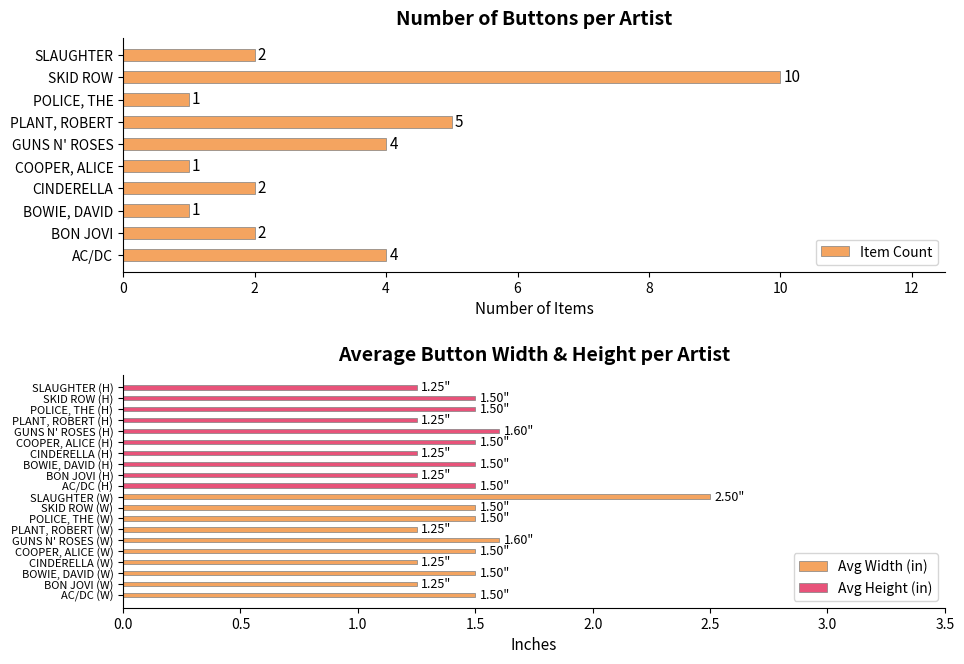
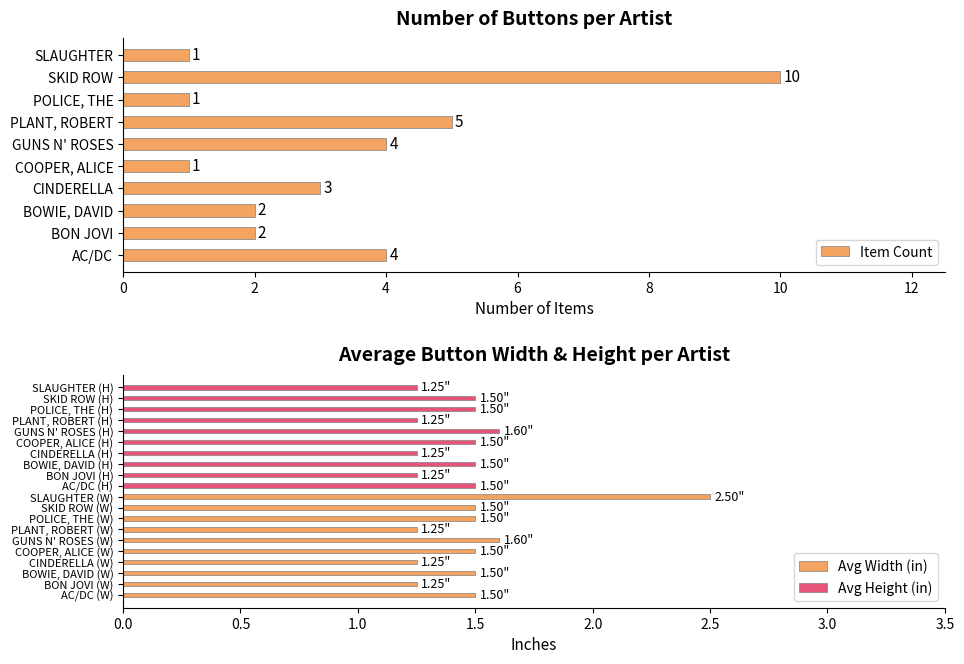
  {
    "Number of Buttons per Artist": {
-     "SLAUGHTER": "2",
+     "SLAUGHTER": "1",
      "SKID ROW": "10",
      "POLICE, THE": "1",
      "PLANT, ROBERT": "5",
      "GUNS N' ROSES": "4",
      "COOPER, ALICE": "1",
-     "CINDERELLA": "2",
-     "BOWIE, DAVID": "1",
+     "CINDERELLA": "3",
+     "BOWIE, DAVID": "2",
      "BON JOVI": "2",
      "AC/DC": "4"
    },
    "Average Button Width & Height per Artist": {
      "Avg Width (in)": {
        "SLAUGHTER (W)": "2.50\"",
        "PLANT, ROBERT (W)": "1.25\"",
        "GUNS N' ROSES (W)": "1.60\"",
        "COOPER, ALICE (W)": "1.50\"",
        "CINDERELLA (W)": "1.25\"",
        "BOWIE, DAVID (W)": "1.50\"",
        "BON JOVI (W)": "1.25\"",
        "AC/DC (W)": "1.50\""
      },
      "Avg Height (in)": {
        "SLAUGHTER (H)": "1.25\"",
        "PLANT, ROBERT (H)": "1.25\"",
        "GUNS N' ROSES (H)": "1.60\"",
        "COOPER, ALICE (H)": "1.50\"",
        "CINDERELLA (H)": "1.25\"",
        "BOWIE, DAVID (H)": "1.50\"",
        "BON JOVI (H)": "1.25\"",
        "AC/DC (H)": "1.50\""
      }
    }
  }
